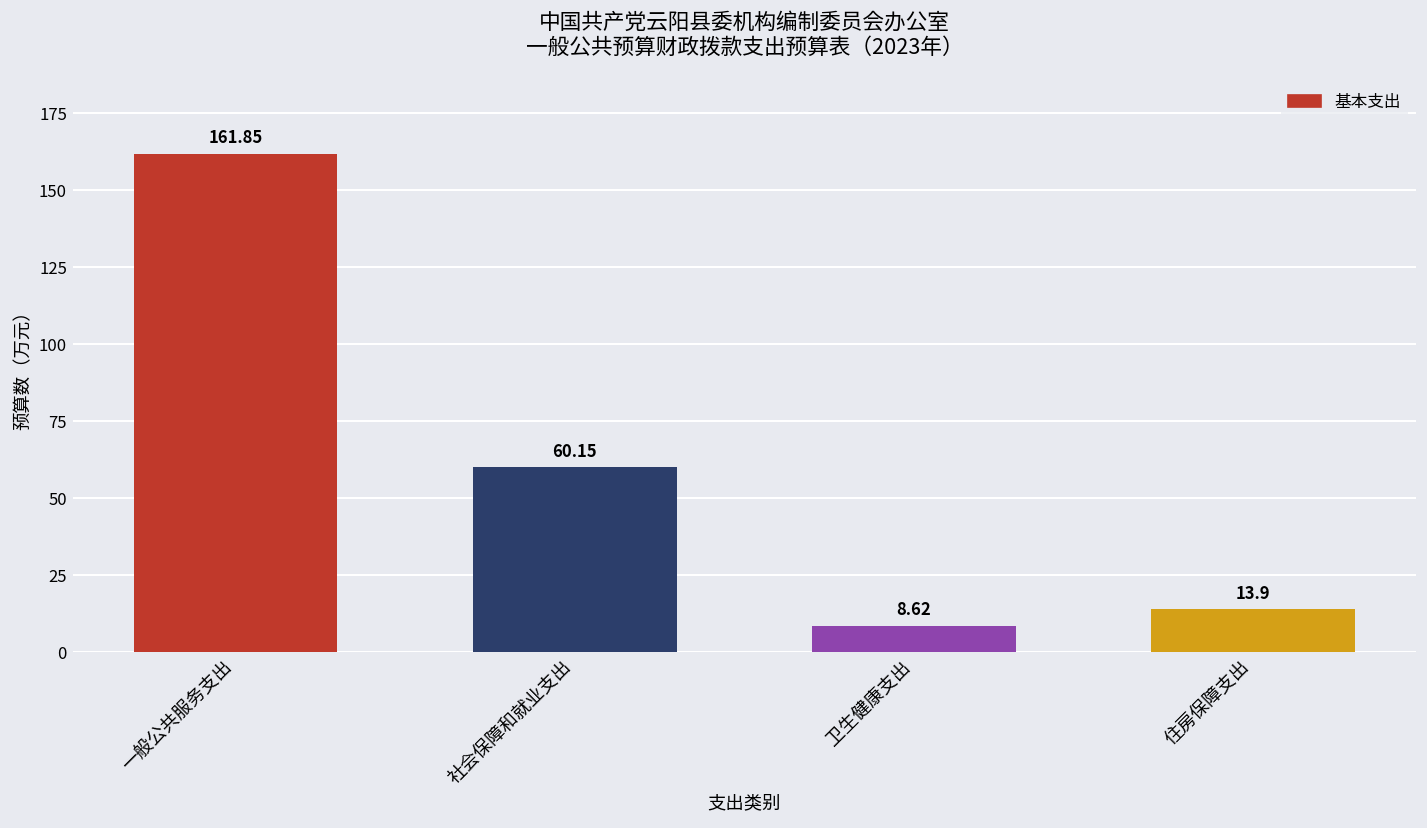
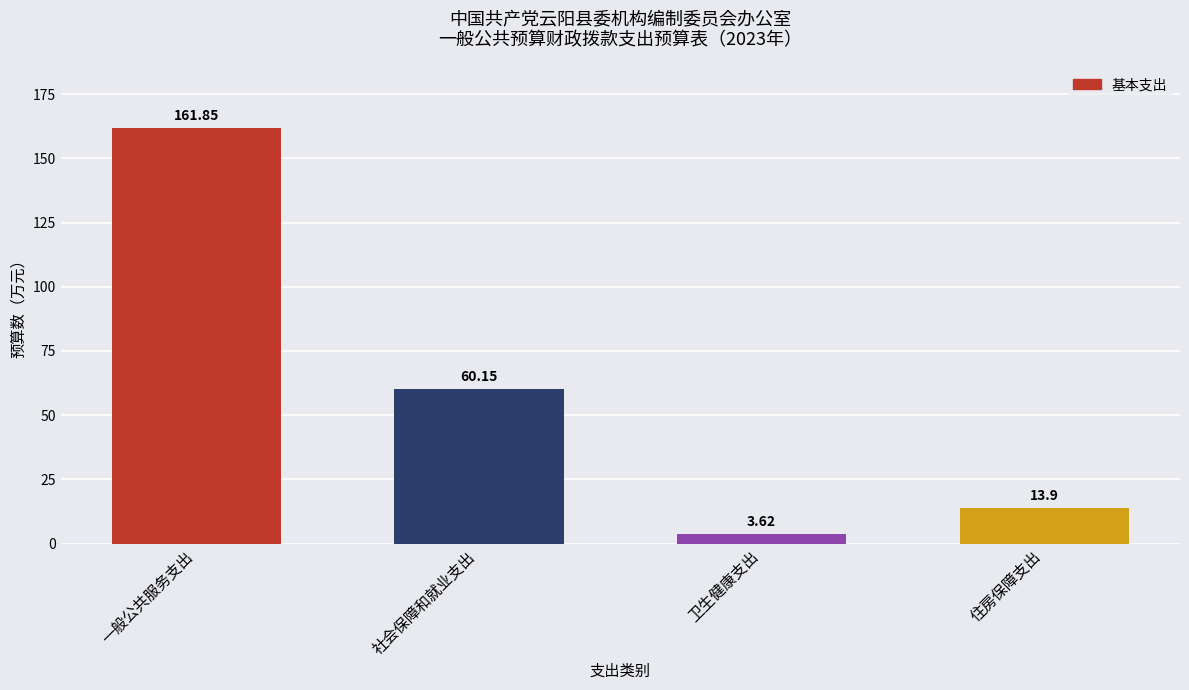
  {
    "一般公共服务支出": 161.85,
    "社会保障和就业支出": 60.15,
-   "卫生健康支出": 8.62,
+   "卫生健康支出": 3.62,
    "住房保障支出": 13.9
  }
